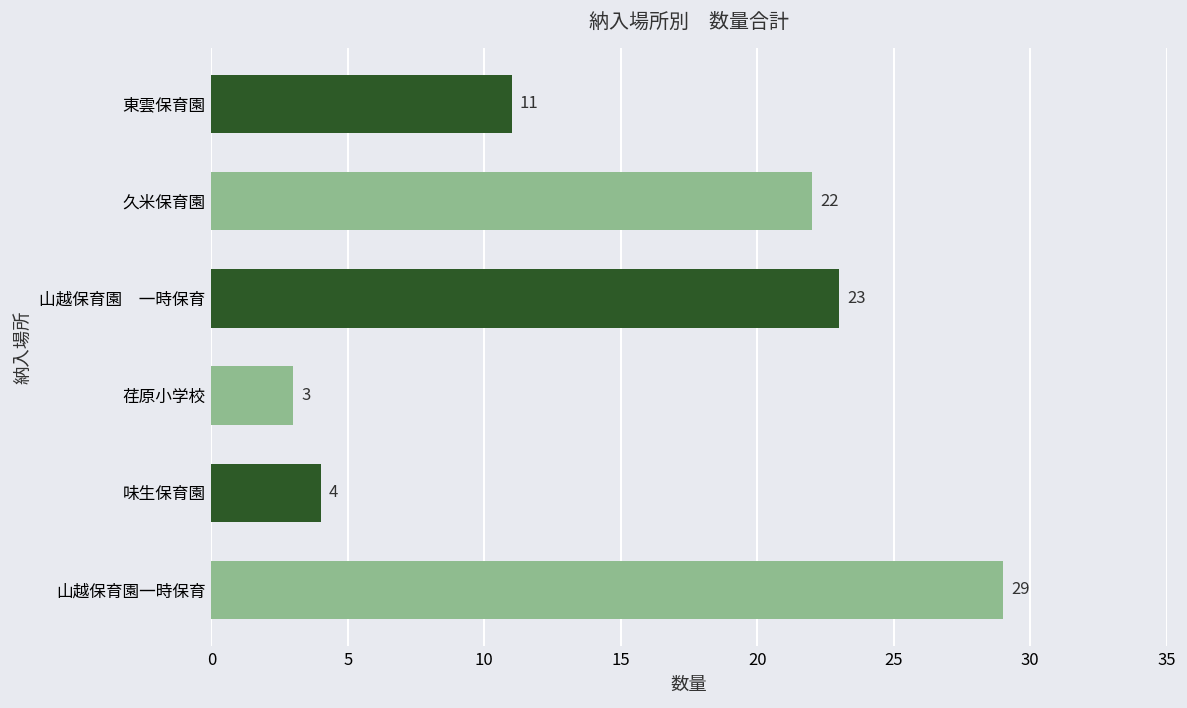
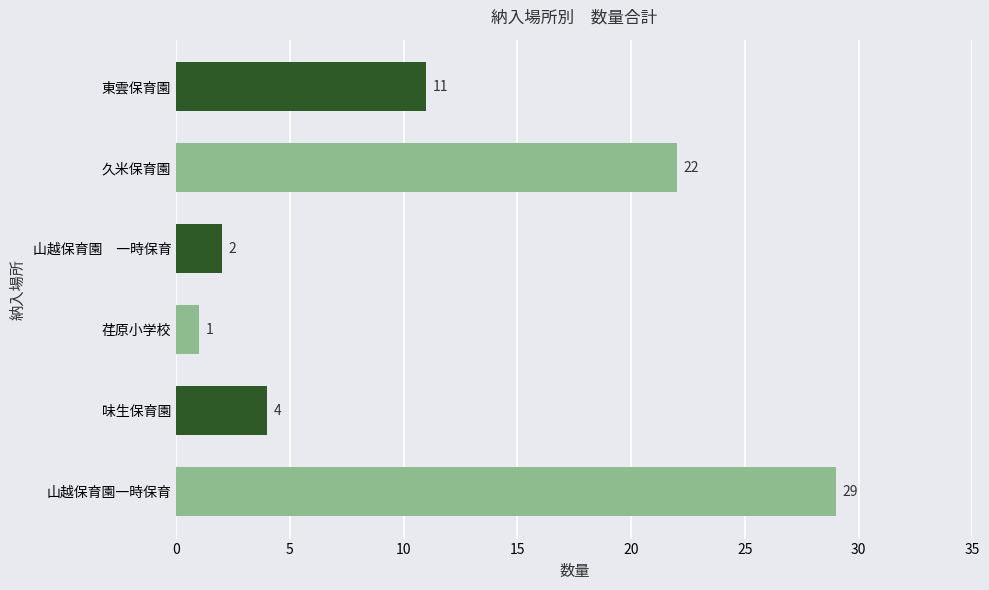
  {
    "東雲保育園": 11,
    "久米保育園": 22,
-   "山越保育園 一時保育": 23,
-   "荏原小学校": 3,
+   "山越保育園 一時保育": 2,
+   "荏原小学校": 1,
    "味生保育園": 4,
    "山越保育園一時保育": 29
  }
